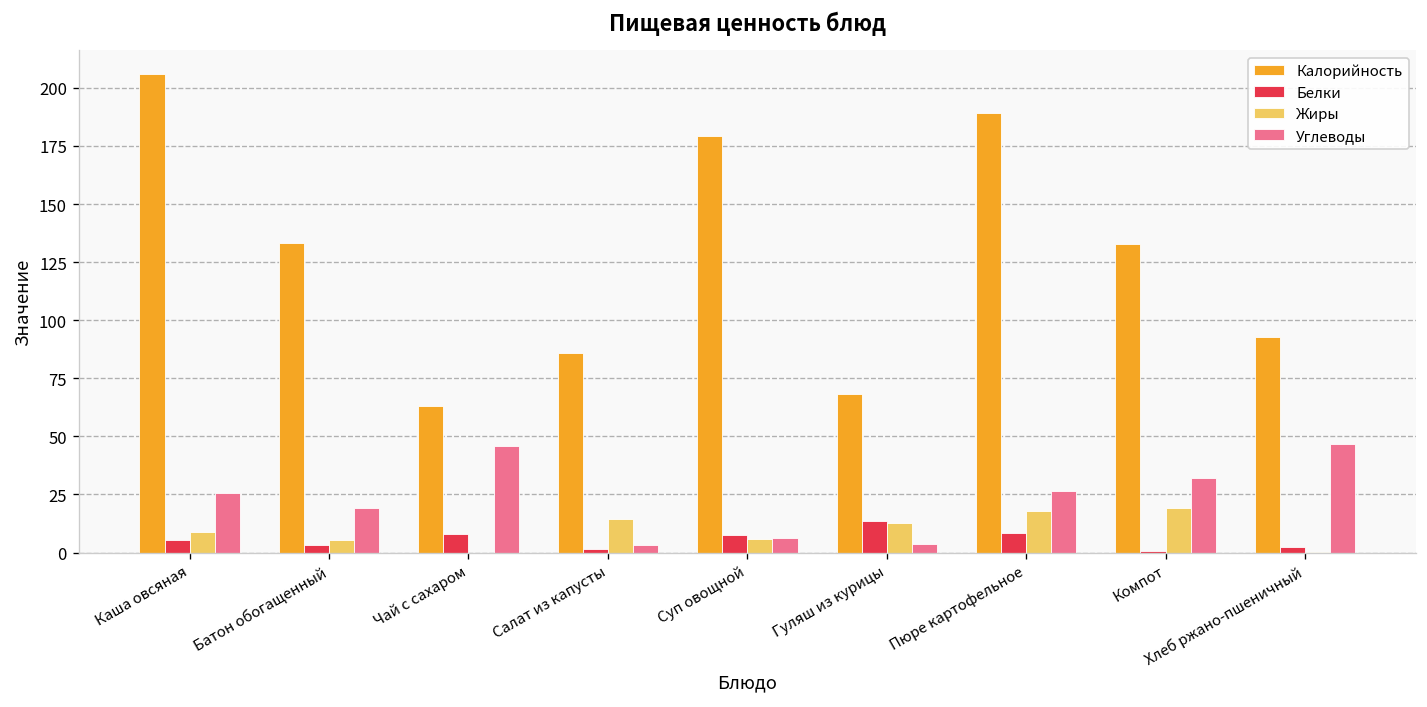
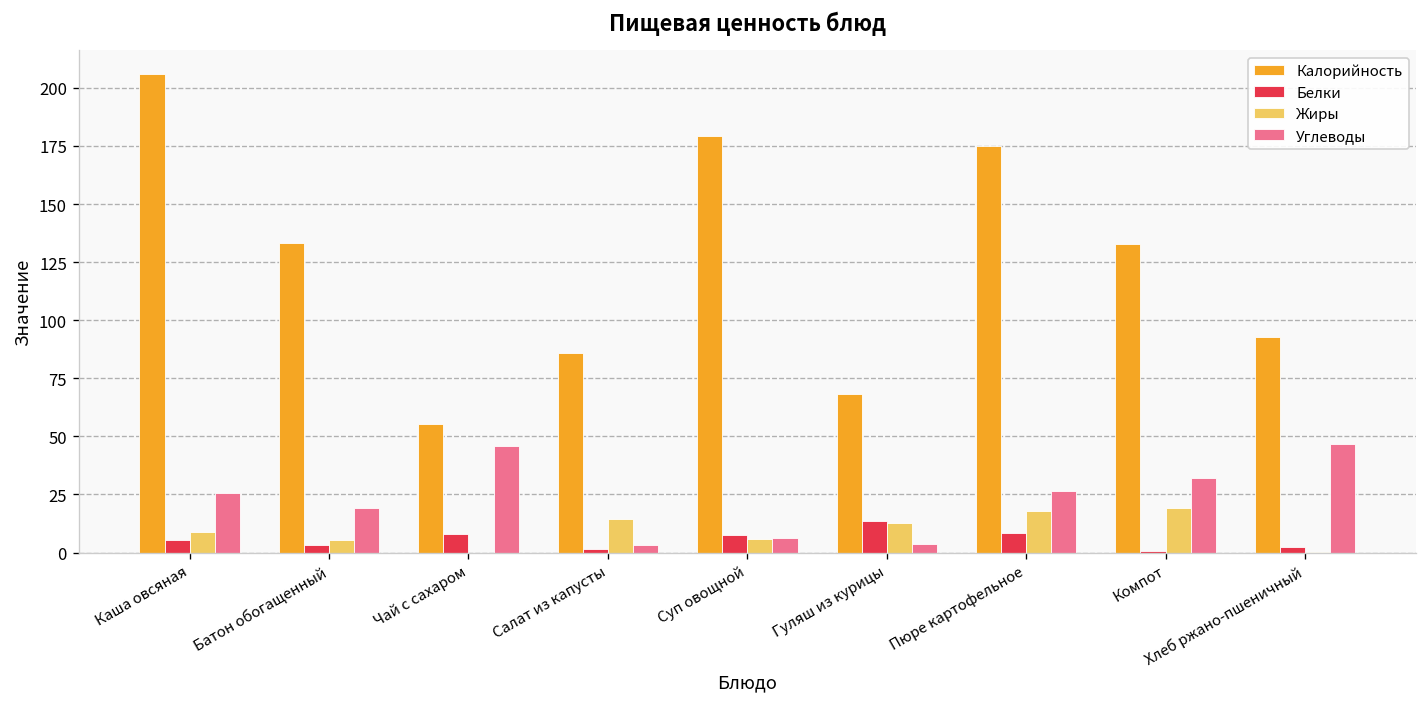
  {
    "Калорийность": {
      "Каша овсяная": 206,
      "Батон обогащенный": 133,
-     "Чай с сахаром": 63,
+     "Чай с сахаром": 56,
      "Салат из капусты": 86,
      "Суп овощной": 179,
      "Гуляш из курицы": 68,
-     "Пюре картофельное": 189,
+     "Пюре картофельное": 175,
      "Компот": 133,
      "Хлеб ржано-пшеничный": 93
    },
    "Белки": {
      "Каша овсяная": 6,
      "Батон обогащенный": 3,
      "Чай с сахаром": 8,
      "Салат из капусты": 2,
      "Суп овощной": 7,
      "Гуляш из курицы": 14,
      "Пюре картофельное": 9,
      "Хлеб ржано-пшеничный": 2
    },
    "Жиры": {
      "Каша овсяная": 9,
      "Батон обогащенный": 5,
      "Чай с сахаром": 0,
      "Салат из капусты": 15,
      "Суп овощной": 6,
      "Гуляш из курицы": 13,
      "Пюре картофельное": 18,
      "Компот": 19
    },
    "Углеводы": {
      "Каша овсяная": 26,
      "Батон обогащенный": 19,
      "Чай с сахаром": 46,
      "Салат из капусты": 3,
      "Суп овощной": 6,
      "Гуляш из курицы": 4,
      "Пюре картофельное": 26,
      "Компот": 32,
      "Хлеб ржано-пшеничный": 47
    }
  }
